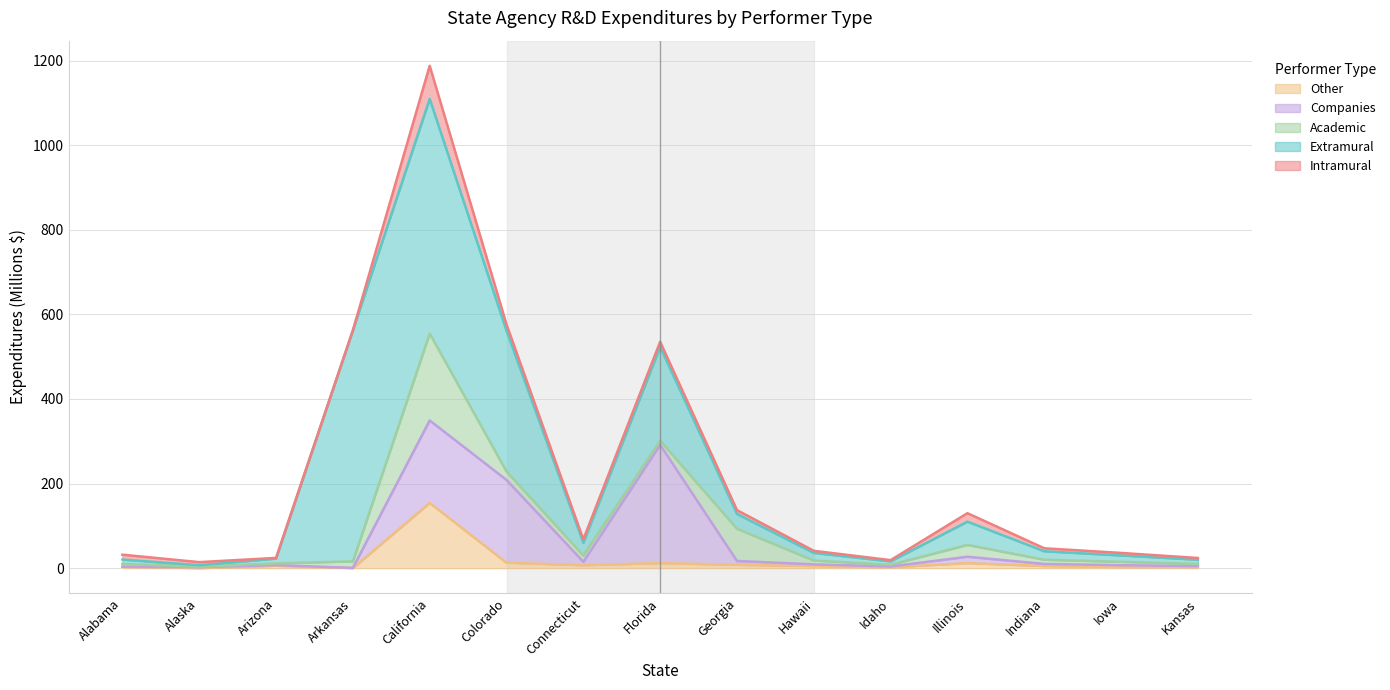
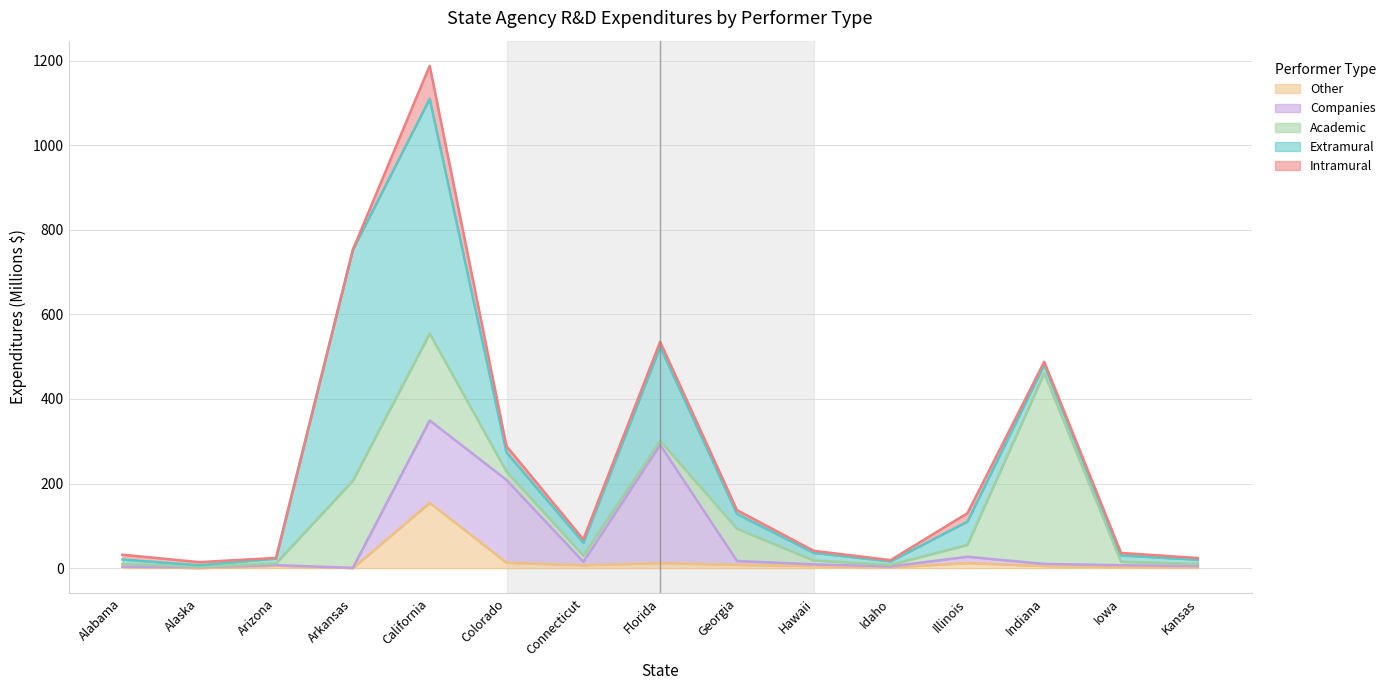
  {
    "Companies": {
      "California": 190,
      "Colorado": 200,
      "Connecticut": 10,
      "Florida": 280,
      "Georgia": 10,
      "Illinois": 20
    },
    "Academic": {
      "Alabama": 10,
-     "Arkansas": 20,
+     "Arkansas": 210,
      "California": 210,
      "Colorado": 20,
      "Connecticut": 20,
      "Florida": 10,
      "Georgia": 80,
      "Hawaii": 10,
      "Illinois": 30,
-     "Indiana": 10,
+     "Indiana": 450,
      "Iowa": 10
    },
    "Extramural": {
      "Alabama": 10,
      "California": 550,
-     "Colorado": 330,
+     "Colorado": 50,
      "Connecticut": 30,
      "Florida": 220,
      "Georgia": 40,
      "Illinois": 60,
      "Indiana": 20,
      "Iowa": 20
    }
  }
